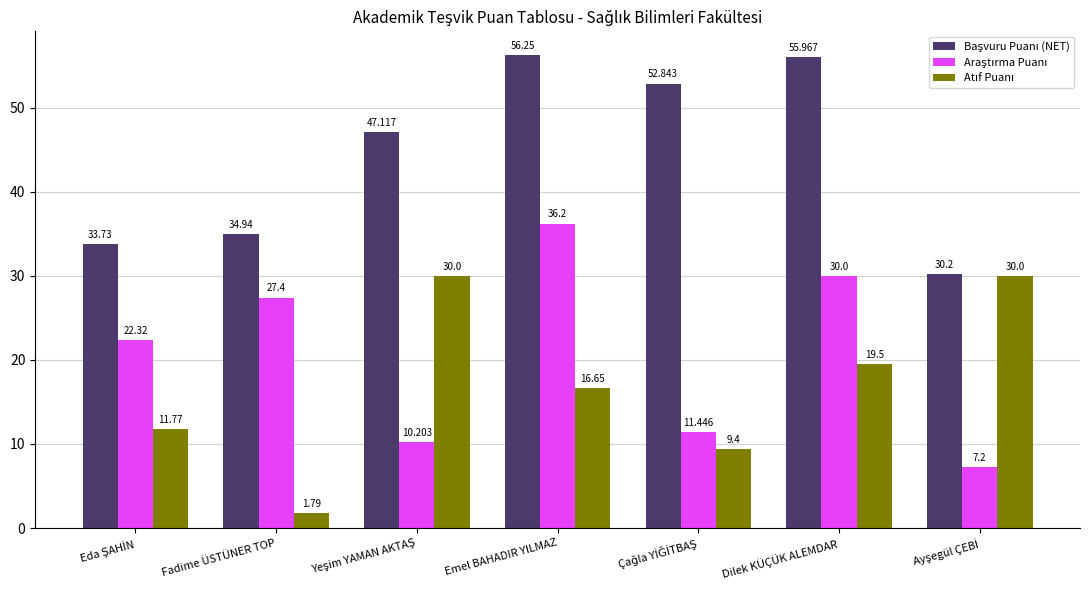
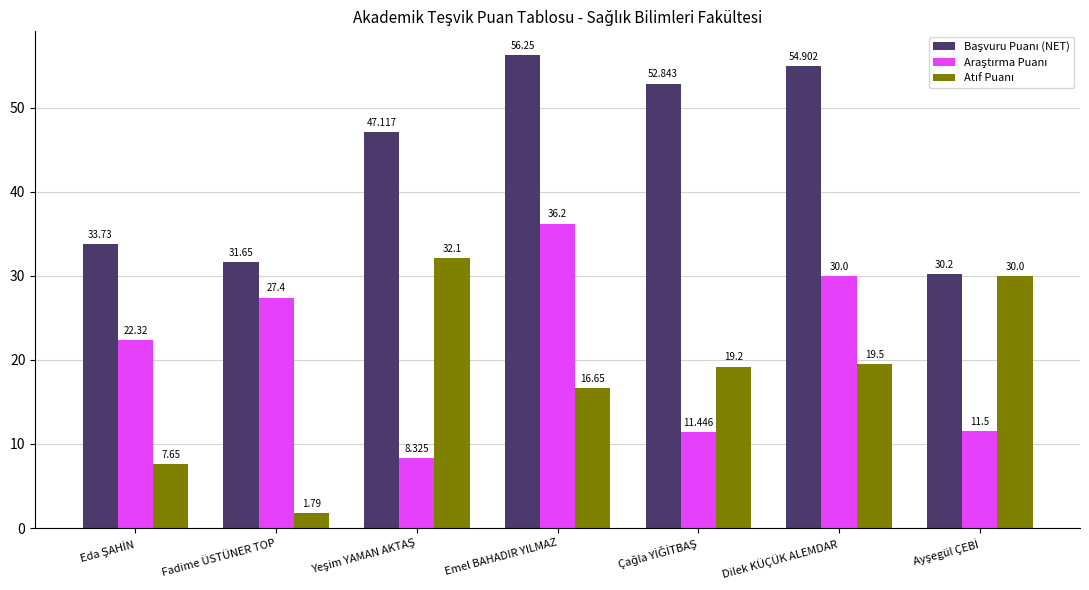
  {
    "Başvuru Puanı (NET)": {
      "Eda ŞAHİN": 33.73,
-     "Fadime ÜSTÜNER TOP": 34.94,
+     "Fadime ÜSTÜNER TOP": 31.65,
      "Yeşim YAMAN AKTAŞ": 47.117,
      "Emel BAHADIR YILMAZ": 56.25,
      "Çağla YİĞİTBAŞ": 52.843,
-     "Dilek KÜÇÜK ALEMDAR": 55.967,
+     "Dilek KÜÇÜK ALEMDAR": 54.902,
      "Ayşegül ÇEBİ": 30.2
    },
    "Araştırma Puanı": {
      "Eda ŞAHİN": 22.32,
      "Fadime ÜSTÜNER TOP": 27.4,
-     "Yeşim YAMAN AKTAŞ": 10.203,
+     "Yeşim YAMAN AKTAŞ": 8.325,
      "Emel BAHADIR YILMAZ": 36.2,
      "Çağla YİĞİTBAŞ": 11.446,
      "Dilek KÜÇÜK ALEMDAR": 30.0,
-     "Ayşegül ÇEBİ": 7.2
+     "Ayşegül ÇEBİ": 11.5
    },
    "Atıf Puanı": {
-     "Eda ŞAHİN": 11.77,
+     "Eda ŞAHİN": 7.65,
      "Fadime ÜSTÜNER TOP": 1.79,
-     "Yeşim YAMAN AKTAŞ": 30.0,
+     "Yeşim YAMAN AKTAŞ": 32.1,
      "Emel BAHADIR YILMAZ": 16.65,
-     "Çağla YİĞİTBAŞ": 9.4,
+     "Çağla YİĞİTBAŞ": 19.2,
      "Dilek KÜÇÜK ALEMDAR": 19.5,
      "Ayşegül ÇEBİ": 30.0
    }
  }
